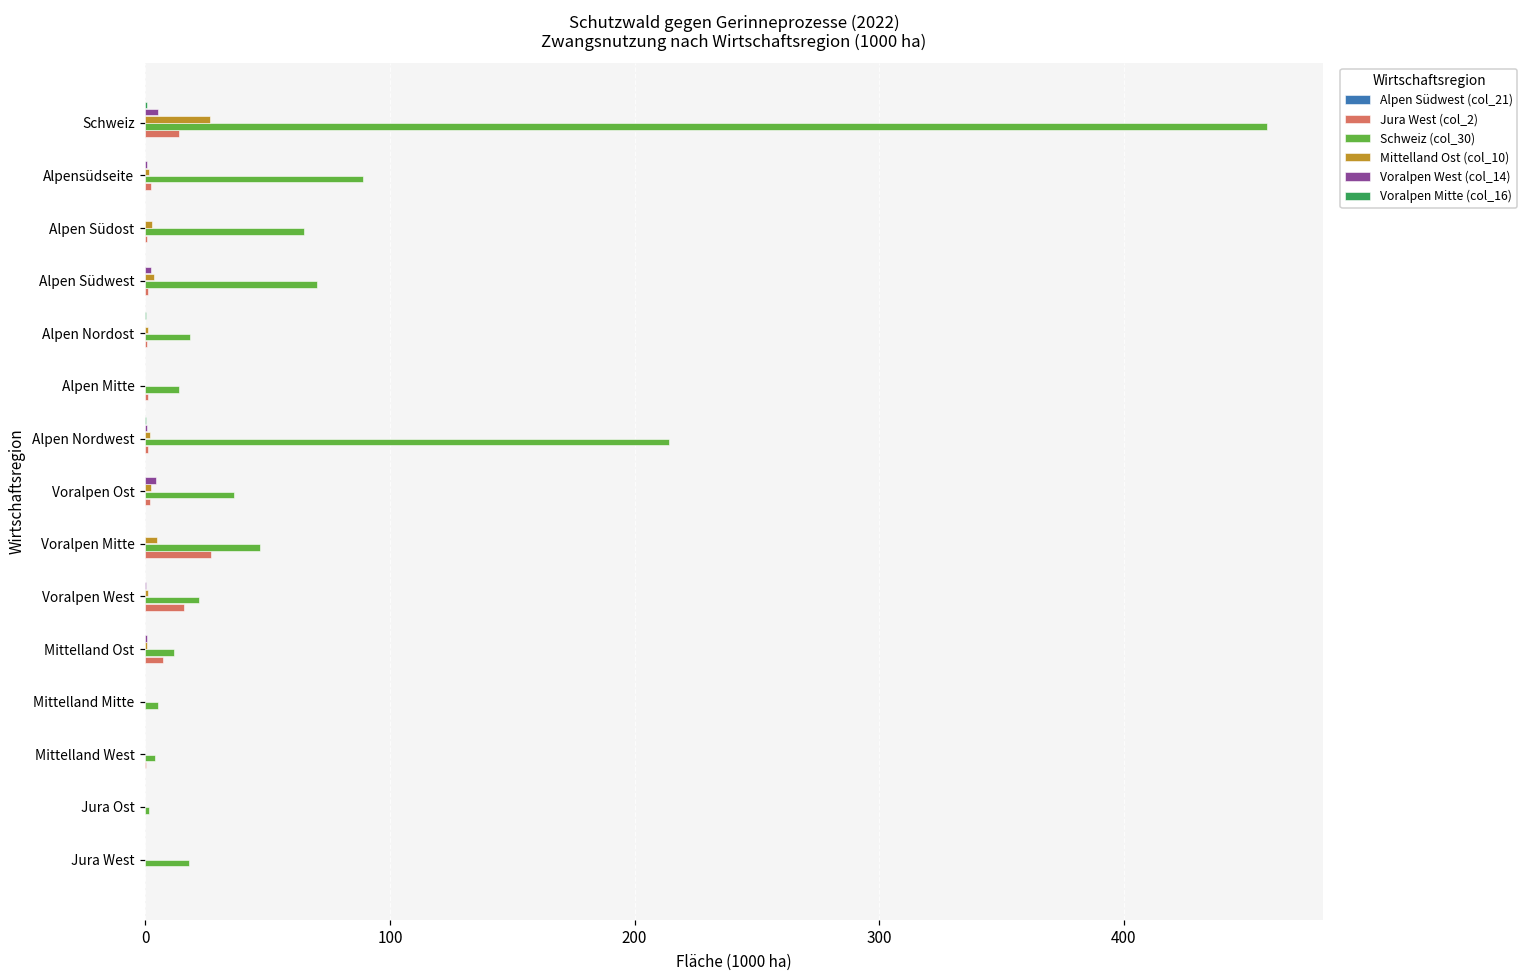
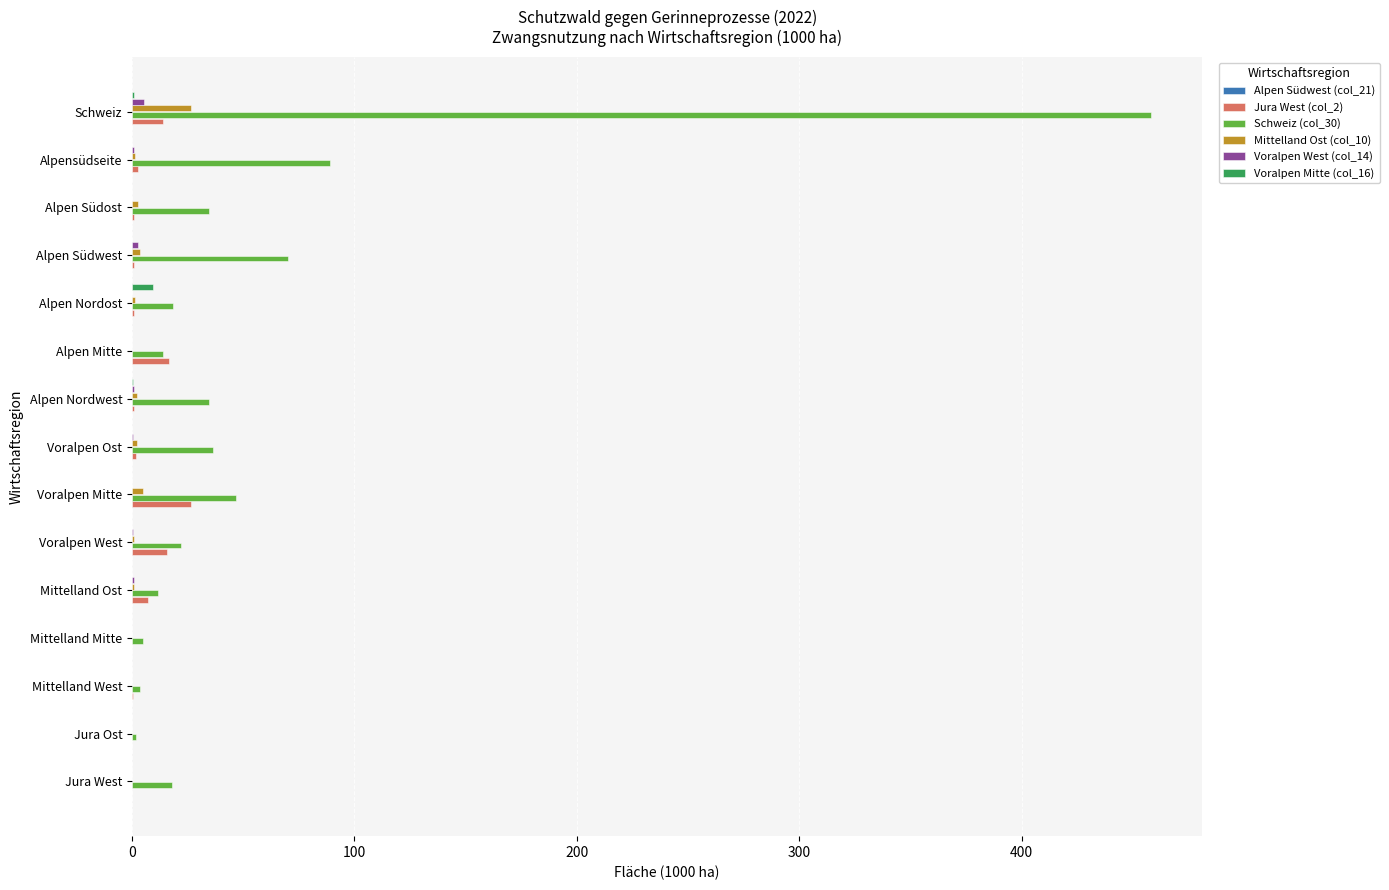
  {
    "Alpen Südwest (col_21)": {
      "Schweiz": 0,
      "Alpensüdseite": 0,
      "Alpen Südost": 0,
      "Alpen Südwest": 0,
      "Alpen Nordost": 0,
      "Alpen Mitte": 0,
      "Alpen Nordwest": 0,
      "Voralpen Ost": 0,
      "Voralpen Mitte": 0,
      "Voralpen West": 0,
      "Mittelland Ost": 0,
      "Mittelland Mitte": 0,
      "Mittelland West": 0,
      "Jura Ost": 0,
      "Jura West": 0
    },
    "Jura West (col_2)": {
      "Schweiz": 14,
      "Alpensüdseite": 3,
-     "Alpen Mitte": 1,
+     "Alpen Mitte": 17,
      "Voralpen Ost": 2,
      "Voralpen Mitte": 27,
      "Voralpen West": 16,
      "Mittelland Ost": 7,
      "Mittelland Mitte": 0,
      "Jura Ost": 0,
      "Jura West": 0
    },
    "Schweiz (col_30)": {
      "Schweiz": 458,
      "Alpensüdseite": 89,
-     "Alpen Südost": 65,
+     "Alpen Südost": 34,
      "Alpen Südwest": 70,
      "Alpen Nordost": 18,
      "Alpen Mitte": 14,
-     "Alpen Nordwest": 214,
+     "Alpen Nordwest": 35,
      "Voralpen Ost": 36,
      "Voralpen Mitte": 47,
      "Voralpen West": 22,
      "Mittelland Ost": 12,
      "Mittelland Mitte": 5,
      "Mittelland West": 4,
      "Jura Ost": 2,
      "Jura West": 18
    },
    "Mittelland Ost (col_10)": {
      "Schweiz": 27,
      "Alpensüdseite": 1,
      "Alpen Südost": 3,
      "Alpen Südwest": 4,
      "Alpen Nordost": 1,
      "Alpen Mitte": 0,
      "Alpen Nordwest": 2,
      "Voralpen Ost": 2,
      "Voralpen Mitte": 5,
      "Mittelland Mitte": 0,
      "Mittelland West": 0,
      "Jura Ost": 0,
      "Jura West": 0
    },
    "Voralpen West (col_14)": {
      "Schweiz": 5,
      "Alpen Südost": 0,
      "Alpen Südwest": 3,
      "Alpen Nordost": 0,
      "Alpen Mitte": 0,
-     "Voralpen Ost": 4,
+     "Voralpen Ost": 0,
      "Voralpen Mitte": 0,
      "Mittelland Mitte": 0,
      "Mittelland West": 0,
      "Jura Ost": 0,
      "Jura West": 0
    },
    "Voralpen Mitte (col_16)": {
      "Alpensüdseite": 0,
      "Alpen Südost": 0,
      "Alpen Südwest": 0,
-     "Alpen Nordost": 0,
+     "Alpen Nordost": 10,
      "Alpen Mitte": 0,
      "Voralpen Ost": 0,
      "Voralpen Mitte": 0,
      "Voralpen West": 0,
      "Mittelland Ost": 0,
      "Mittelland Mitte": 0,
      "Mittelland West": 0,
      "Jura Ost": 0,
      "Jura West": 0
    }
  }
